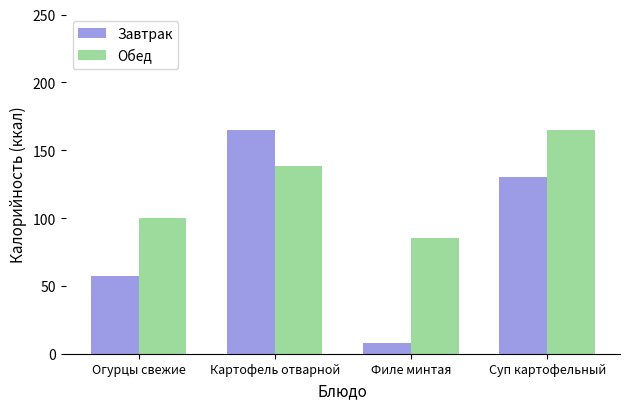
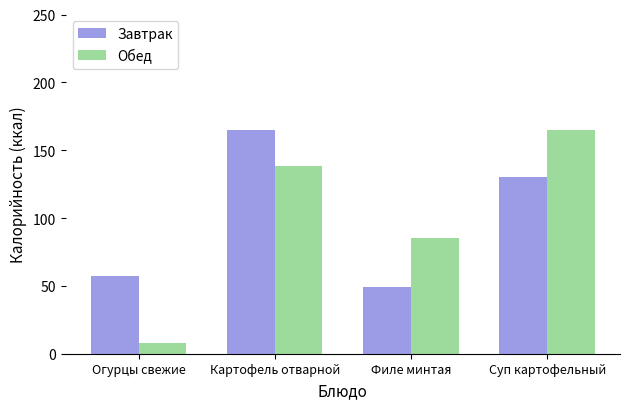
  {
    "Завтрак": {
      "Огурцы свежие": 57,
      "Картофель отварной": 165,
-     "Филе минтая": 8,
+     "Филе минтая": 49,
      "Суп картофельный": 130
    },
    "Обед": {
-     "Огурцы свежие": 100,
+     "Огурцы свежие": 8,
      "Картофель отварной": 138,
      "Филе минтая": 85,
      "Суп картофельный": 165
    }
  }
